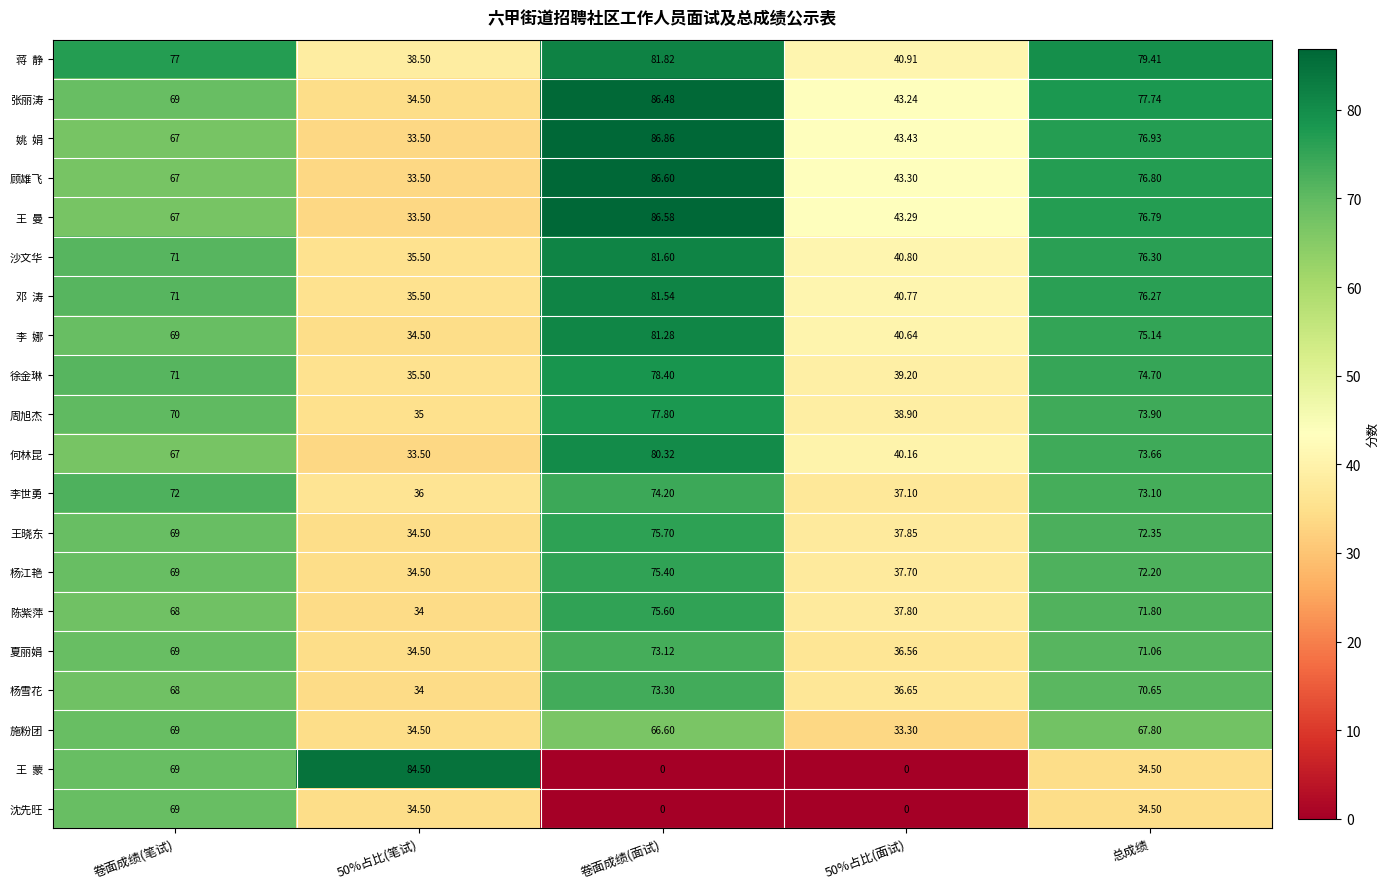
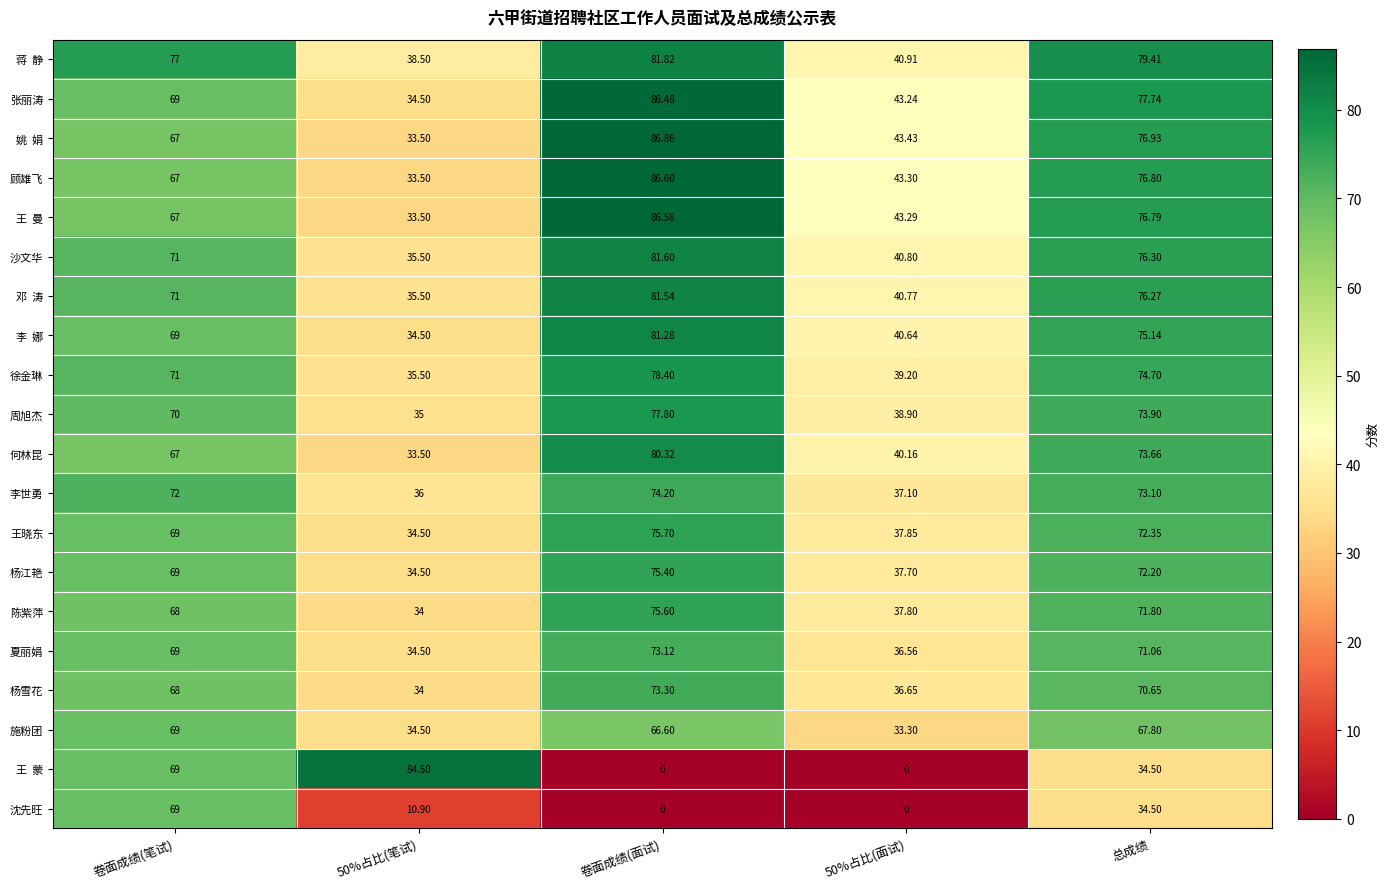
  {
    "蒋 静": {
      "卷面成绩(笔试)": 77,
      "50%占比(笔试)": 38.50,
      "卷面成绩(面试)": 81.82,
      "50%占比(面试)": 40.91,
      "总成绩": 79.41
    },
    "张丽涛": {
      "卷面成绩(笔试)": 69,
      "50%占比(笔试)": 34.50,
      "卷面成绩(面试)": 86.48,
      "50%占比(面试)": 43.24,
      "总成绩": 77.74
    },
    "姚 娟": {
      "卷面成绩(笔试)": 67,
      "50%占比(笔试)": 33.50,
      "卷面成绩(面试)": 86.86,
      "50%占比(面试)": 43.43,
      "总成绩": 76.93
    },
    "顾雄飞": {
      "卷面成绩(笔试)": 67,
      "50%占比(笔试)": 33.50,
      "卷面成绩(面试)": 86.60,
      "50%占比(面试)": 43.30,
      "总成绩": 76.80
    },
    "王 曼": {
      "卷面成绩(笔试)": 67,
      "50%占比(笔试)": 33.50,
      "卷面成绩(面试)": 86.58,
      "50%占比(面试)": 43.29,
      "总成绩": 76.79
    },
    "沙文华": {
      "卷面成绩(笔试)": 71,
      "50%占比(笔试)": 35.50,
      "卷面成绩(面试)": 81.60,
      "50%占比(面试)": 40.80,
      "总成绩": 76.30
    },
    "邓 涛": {
      "卷面成绩(笔试)": 71,
      "50%占比(笔试)": 35.50,
      "卷面成绩(面试)": 81.54,
      "50%占比(面试)": 40.77,
      "总成绩": 76.27
    },
    "李 娜": {
      "卷面成绩(笔试)": 69,
      "50%占比(笔试)": 34.50,
      "卷面成绩(面试)": 81.28,
      "50%占比(面试)": 40.64,
      "总成绩": 75.14
    },
    "徐金琳": {
      "卷面成绩(笔试)": 71,
      "50%占比(笔试)": 35.50,
      "卷面成绩(面试)": 78.40,
      "50%占比(面试)": 39.20,
      "总成绩": 74.70
    },
    "周旭杰": {
      "卷面成绩(笔试)": 70,
      "50%占比(笔试)": 35,
      "卷面成绩(面试)": 77.80,
      "50%占比(面试)": 38.90,
      "总成绩": 73.90
    },
    "何林昆": {
      "卷面成绩(笔试)": 67,
      "50%占比(笔试)": 33.50,
      "卷面成绩(面试)": 80.32,
      "50%占比(面试)": 40.16,
      "总成绩": 73.66
    },
    "李世勇": {
      "卷面成绩(笔试)": 72,
      "50%占比(笔试)": 36,
      "卷面成绩(面试)": 74.20,
      "50%占比(面试)": 37.10,
      "总成绩": 73.10
    },
    "王晓东": {
      "卷面成绩(笔试)": 69,
      "50%占比(笔试)": 34.50,
      "卷面成绩(面试)": 75.70,
      "50%占比(面试)": 37.85,
      "总成绩": 72.35
    },
    "杨江艳": {
      "卷面成绩(笔试)": 69,
      "50%占比(笔试)": 34.50,
      "卷面成绩(面试)": 75.40,
      "50%占比(面试)": 37.70,
      "总成绩": 72.20
    },
    "陈紫萍": {
      "卷面成绩(笔试)": 68,
      "50%占比(笔试)": 34,
      "卷面成绩(面试)": 75.60,
      "50%占比(面试)": 37.80,
      "总成绩": 71.80
    },
    "夏丽娟": {
      "卷面成绩(笔试)": 69,
      "50%占比(笔试)": 34.50,
      "卷面成绩(面试)": 73.12,
      "50%占比(面试)": 36.56,
      "总成绩": 71.06
    },
    "杨雪花": {
      "卷面成绩(笔试)": 68,
      "50%占比(笔试)": 34,
      "卷面成绩(面试)": 73.30,
      "50%占比(面试)": 36.65,
      "总成绩": 70.65
    },
    "施粉团": {
      "卷面成绩(笔试)": 69,
      "50%占比(笔试)": 34.50,
      "卷面成绩(面试)": 66.60,
      "50%占比(面试)": 33.30,
      "总成绩": 67.80
    },
    "王 蒙": {
      "卷面成绩(笔试)": 69,
      "50%占比(笔试)": 84.50,
      "卷面成绩(面试)": 0,
      "50%占比(面试)": 0,
      "总成绩": 34.50
    },
    "沈先旺": {
      "卷面成绩(笔试)": 69,
-     "50%占比(笔试)": 34.50,
+     "50%占比(笔试)": 10.90,
      "卷面成绩(面试)": 0,
      "50%占比(面试)": 0,
      "总成绩": 34.50
    }
  }
